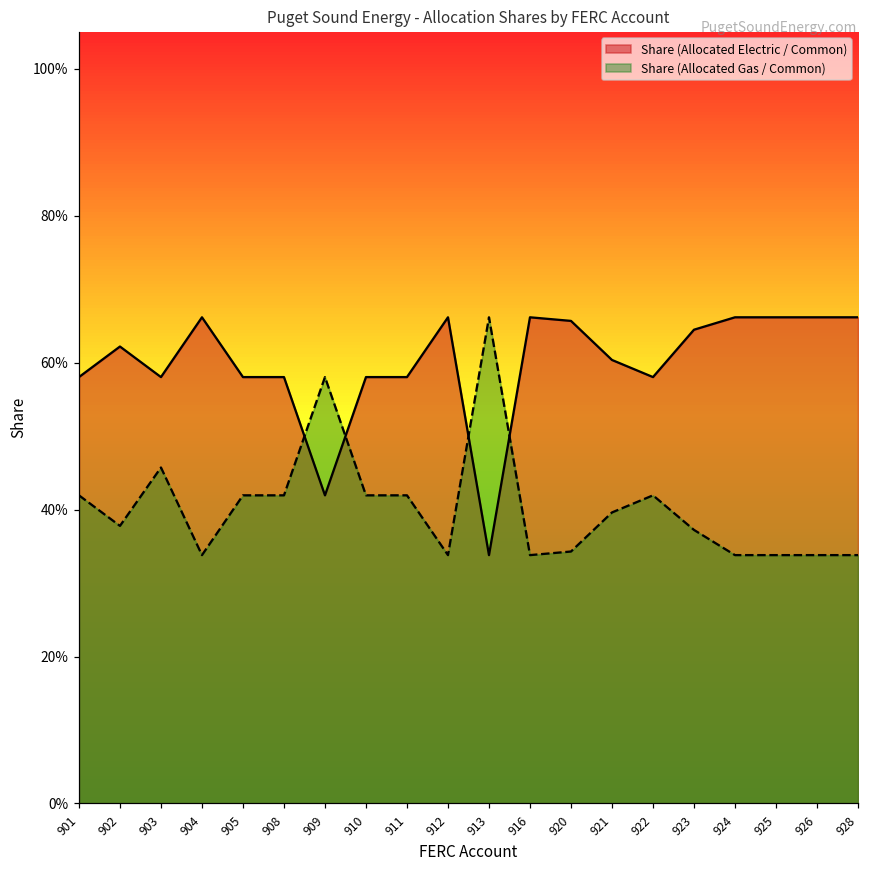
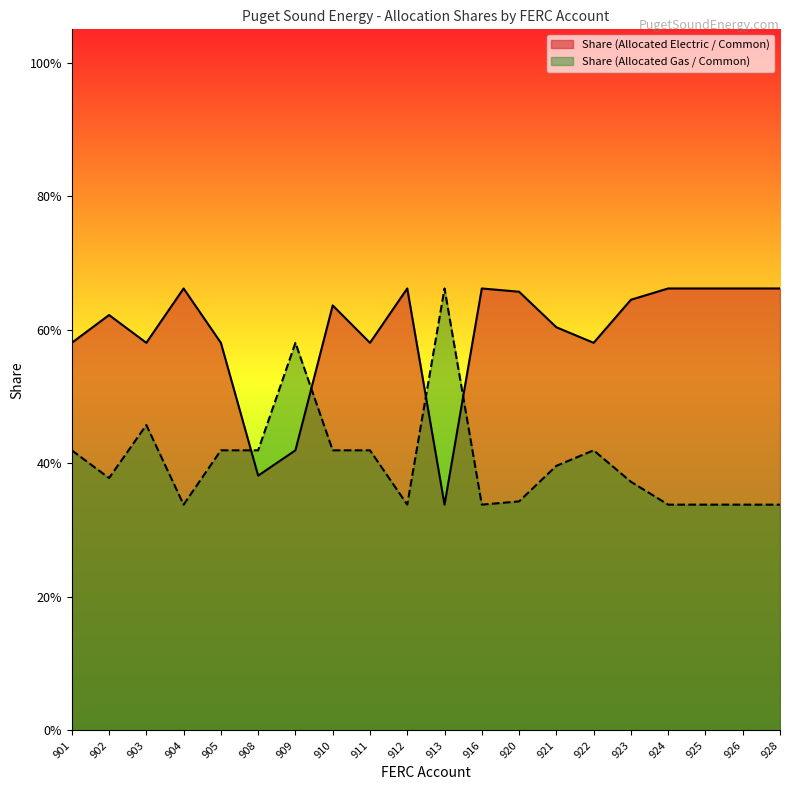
  {
    "Share (Allocated Electric / Common)": {
      "901": "58%",
      "902": "62%",
      "903": "58%",
      "904": "66%",
      "905": "58%",
-     "908": "58%",
+     "908": "38%",
      "909": "42%",
-     "910": "58%",
+     "910": "64%",
      "911": "58%",
      "912": "66%",
      "913": "34%",
      "916": "66%",
      "920": "66%",
      "921": "60%",
      "922": "58%",
      "923": "65%",
      "924": "66%",
      "925": "66%",
      "926": "66%",
      "928": "66%"
    },
    "Share (Allocated Gas / Common)": {
      "901": "42%",
      "902": "38%",
      "903": "46%",
      "904": "34%",
      "905": "42%",
      "908": "42%",
      "909": "58%",
      "910": "42%",
      "911": "42%",
      "912": "34%",
      "913": "66%",
      "916": "34%",
      "920": "34%",
      "921": "40%",
      "922": "42%",
      "923": "37%",
      "924": "34%",
      "925": "34%",
      "926": "34%",
      "928": "34%"
    }
  }
